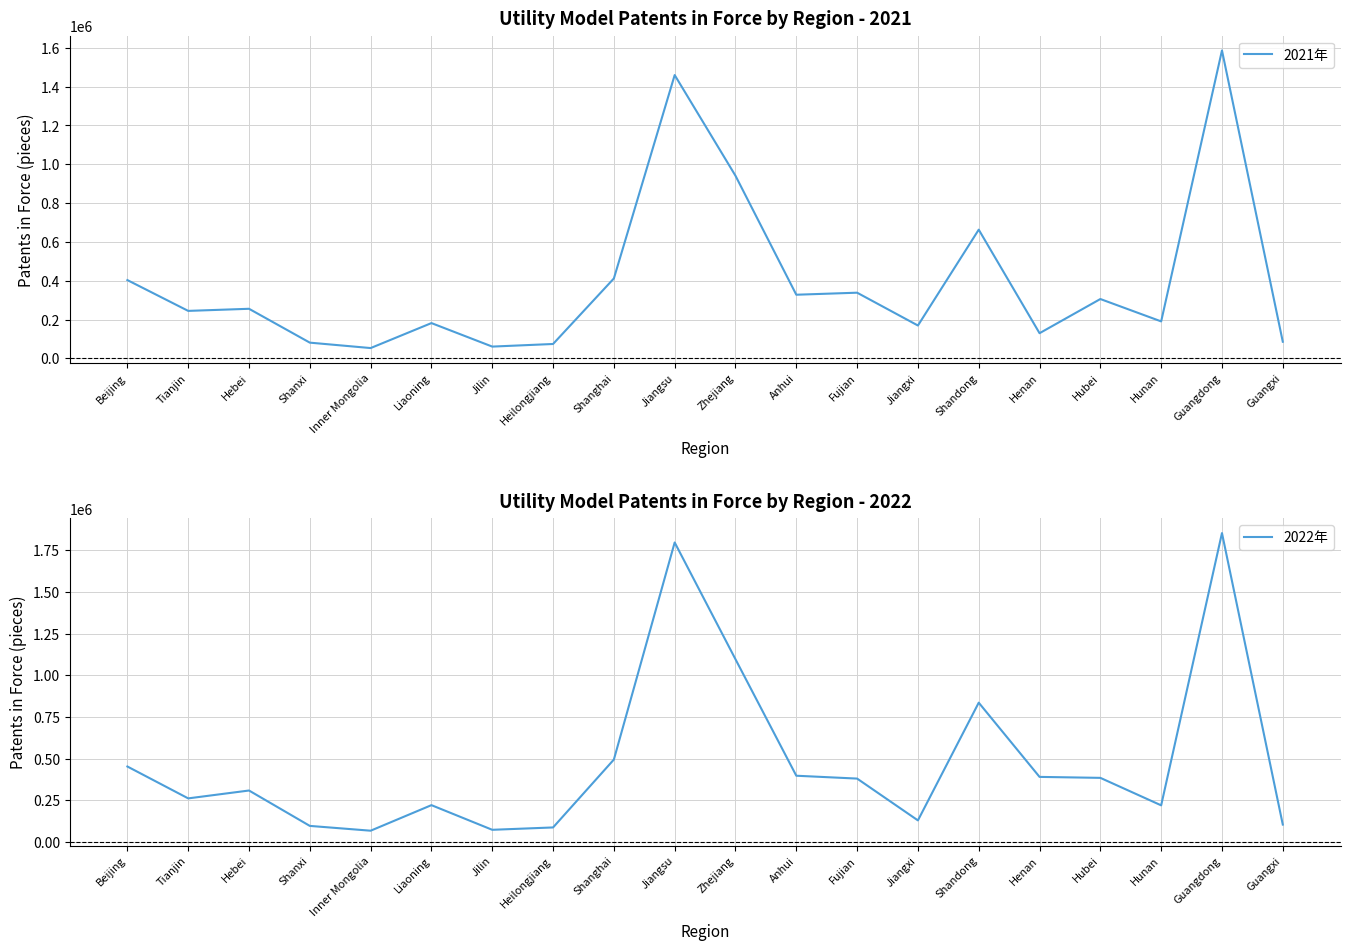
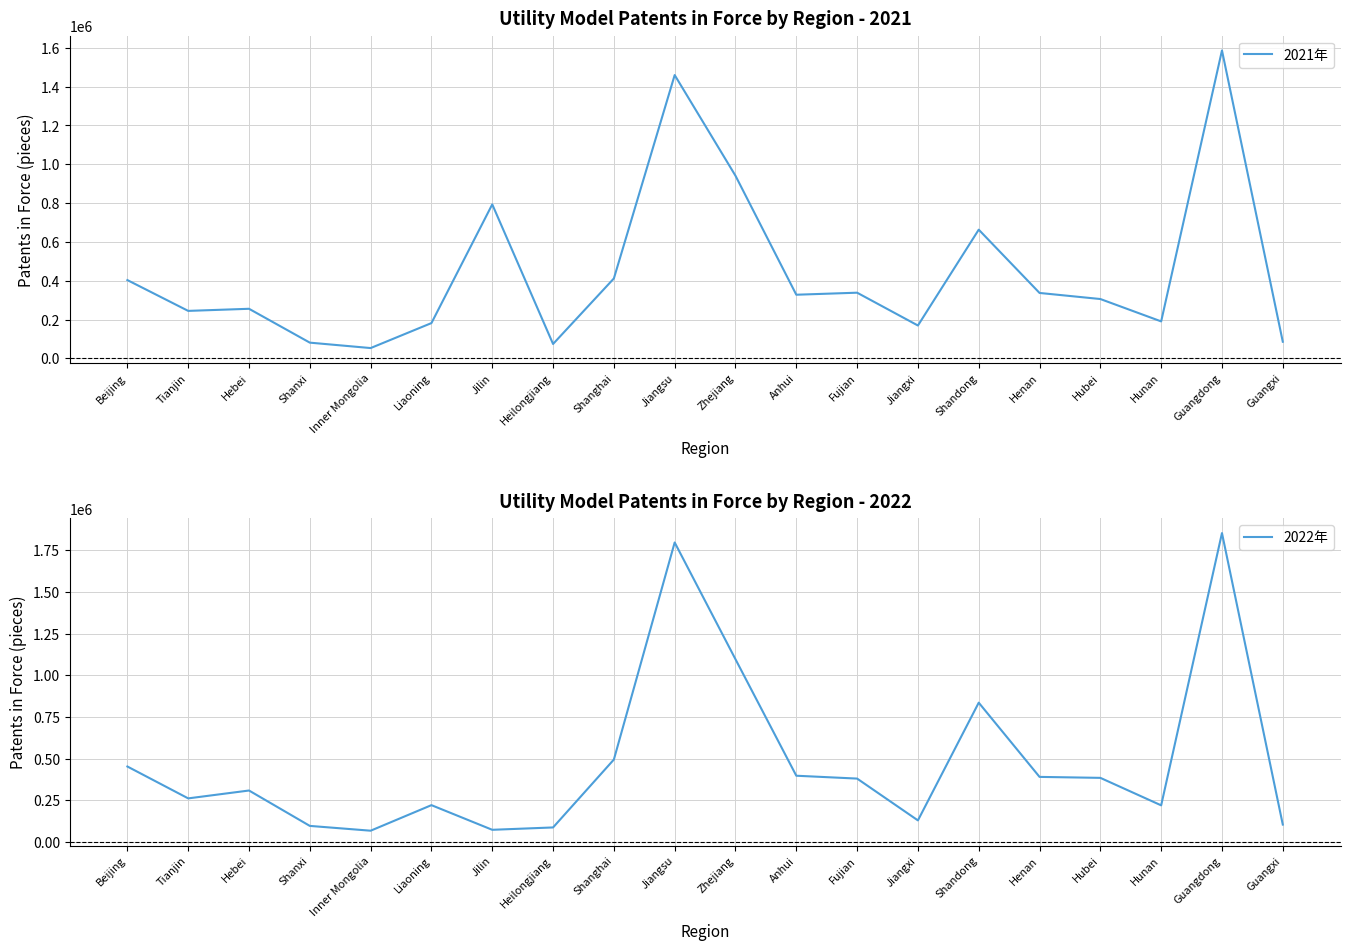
  {
    "Utility Model Patents in Force by Region - 2021": {
      "Beijing": 400000,
      "Tianjin": 240000,
      "Hebei": 260000,
      "Shanxi": 80000,
      "Inner Mongolia": 50000,
      "Liaoning": 180000,
-     "Jilin": 60000,
+     "Jilin": 790000,
      "Heilongjiang": 70000,
      "Shanghai": 410000,
      "Jiangsu": 1460000,
      "Zhejiang": 940000,
      "Anhui": 330000,
      "Fujian": 340000,
      "Jiangxi": 170000,
      "Shandong": 660000,
-     "Henan": 130000,
+     "Henan": 340000,
      "Hubei": 310000,
      "Hunan": 190000,
      "Guangdong": 1590000,
      "Guangxi": 90000
    },
    "Utility Model Patents in Force by Region - 2022": {
      "Beijing": 450000,
      "Tianjin": 260000,
      "Hebei": 310000,
      "Shanxi": 100000,
      "Inner Mongolia": 70000,
      "Liaoning": 220000,
      "Jilin": 70000,
      "Heilongjiang": 90000,
      "Shanghai": 490000,
      "Jiangsu": 1800000,
      "Zhejiang": 1100000,
      "Anhui": 400000,
      "Fujian": 380000,
      "Jiangxi": 130000,
      "Shandong": 840000,
      "Henan": 390000,
      "Hubei": 380000,
      "Hunan": 220000,
      "Guangdong": 1850000,
      "Guangxi": 100000
    }
  }
